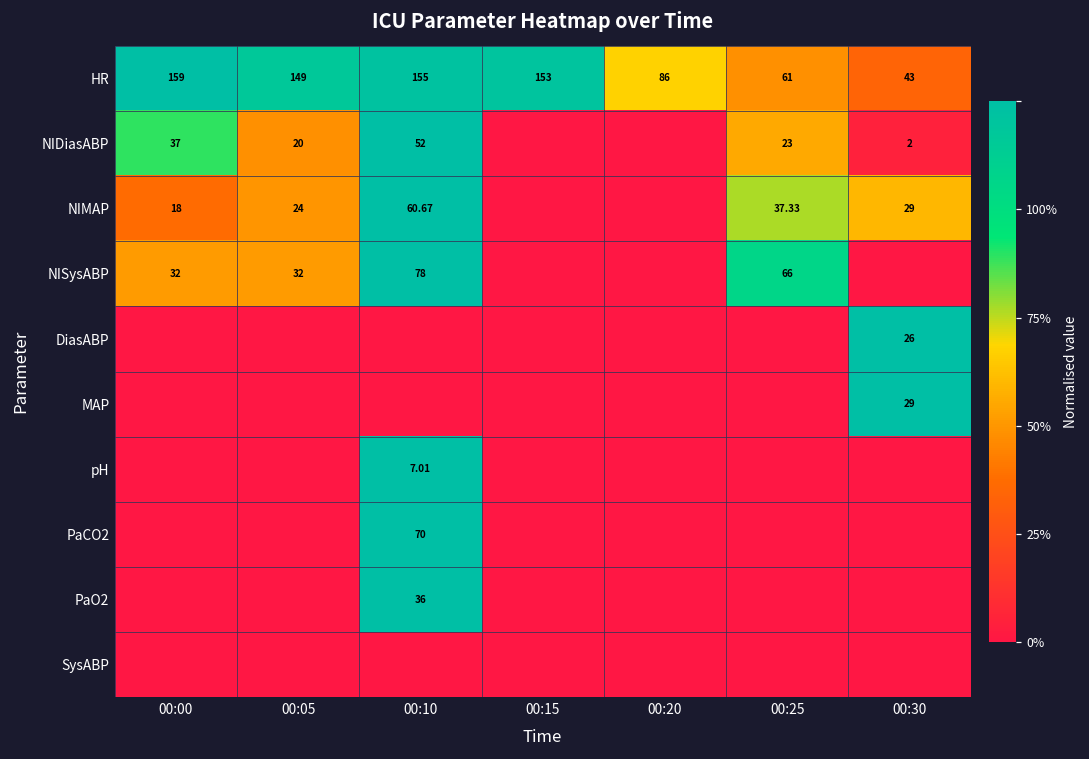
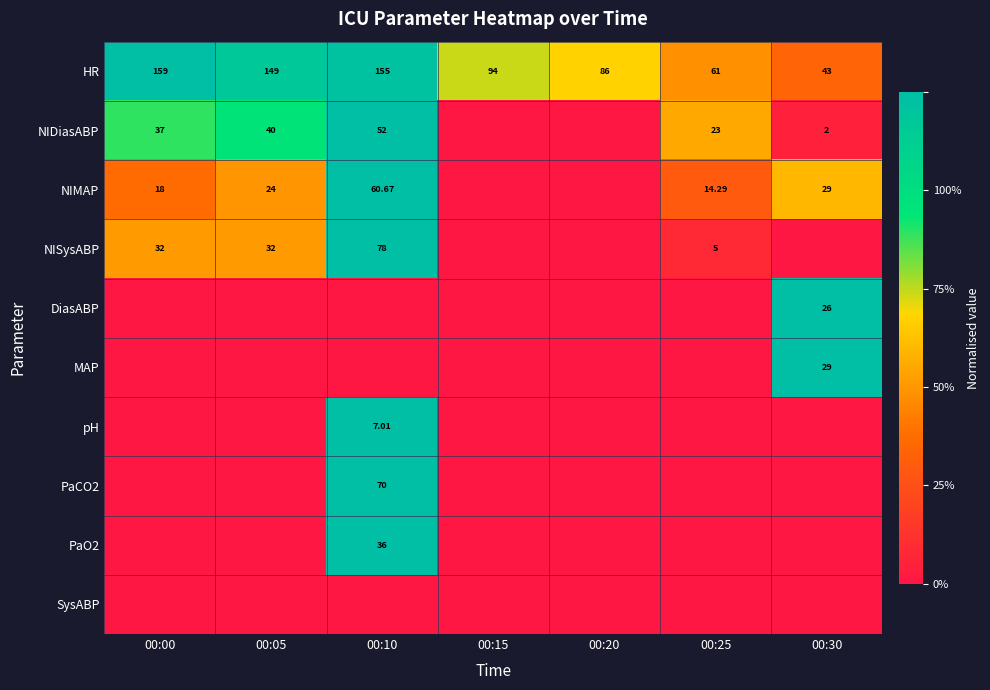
  {
    "HR": {
      "00:00": 159,
      "00:05": 149,
      "00:10": 155,
-     "00:15": 153,
+     "00:15": 94,
      "00:20": 86,
      "00:25": 61,
      "00:30": 43
    },
    "NIDiasABP": {
      "00:00": 37,
-     "00:05": 20,
+     "00:05": 40,
      "00:10": 52,
      "00:25": 23,
      "00:30": 2
    },
    "NIMAP": {
      "00:00": 18,
      "00:05": 24,
      "00:10": 60.67,
-     "00:25": 37.33,
+     "00:25": 14.29,
      "00:30": 29
    },
    "NISysABP": {
      "00:00": 32,
      "00:05": 32,
      "00:10": 78,
-     "00:25": 66
+     "00:25": 5
    },
    "DiasABP": {
      "00:30": 26
    },
    "MAP": {
      "00:30": 29
    },
    "pH": {
      "00:10": 7.01
    },
    "PaCO2": {
      "00:10": 70
    },
    "PaO2": {
      "00:10": 36
    }
  }
